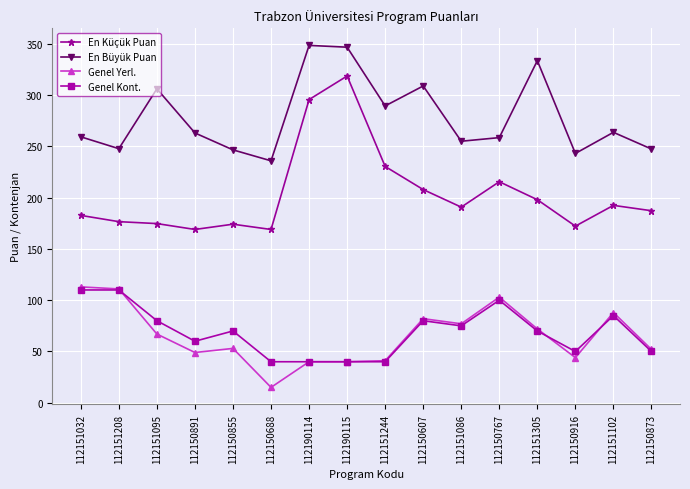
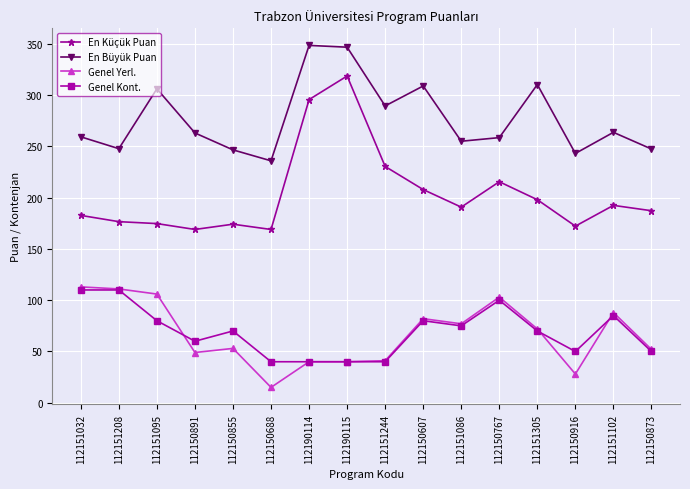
  {
    "En Büyük Puan": {
      "112151032": 259,
      "112151208": 248,
      "112150891": 263,
      "112150855": 247,
      "112150688": 236,
      "112190114": 349,
      "112190115": 347,
      "112151244": 289,
      "112150607": 309,
      "112151086": 255,
      "112150767": 259,
-     "112151305": 334,
+     "112151305": 310,
      "112150916": 243,
      "112151102": 264,
      "112150873": 247
    },
    "Genel Yerl.": {
      "112151032": 113,
-     "112151095": 67,
+     "112151095": 106,
      "112150891": 49,
      "112150855": 53,
      "112150688": 15,
      "112150767": 103,
-     "112150916": 44,
+     "112150916": 28,
      "112151102": 88
    }
  }
